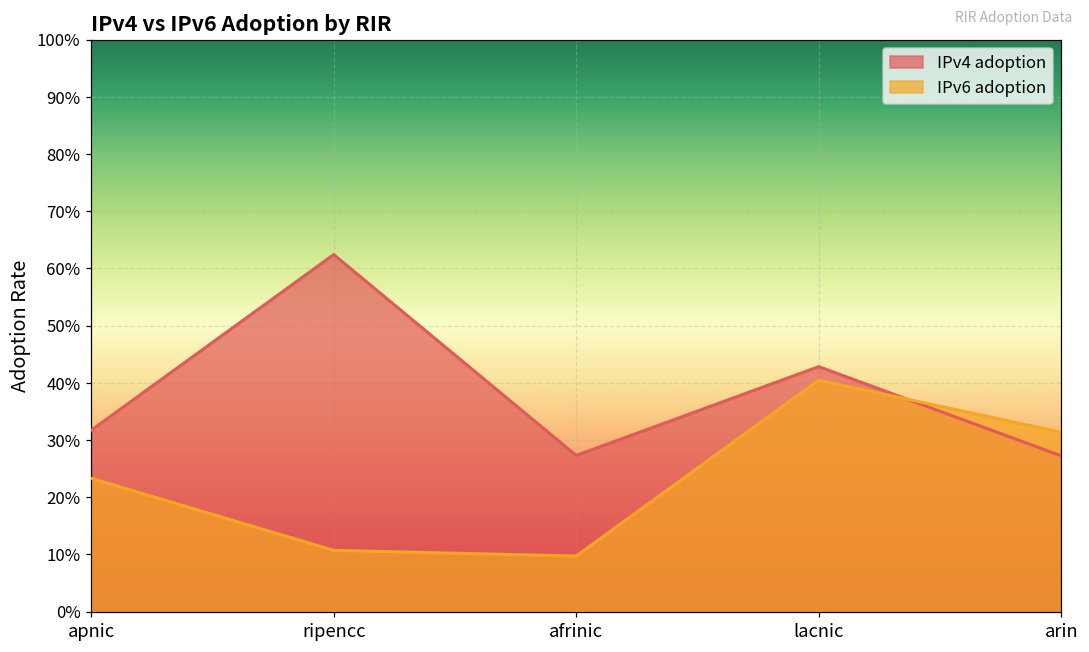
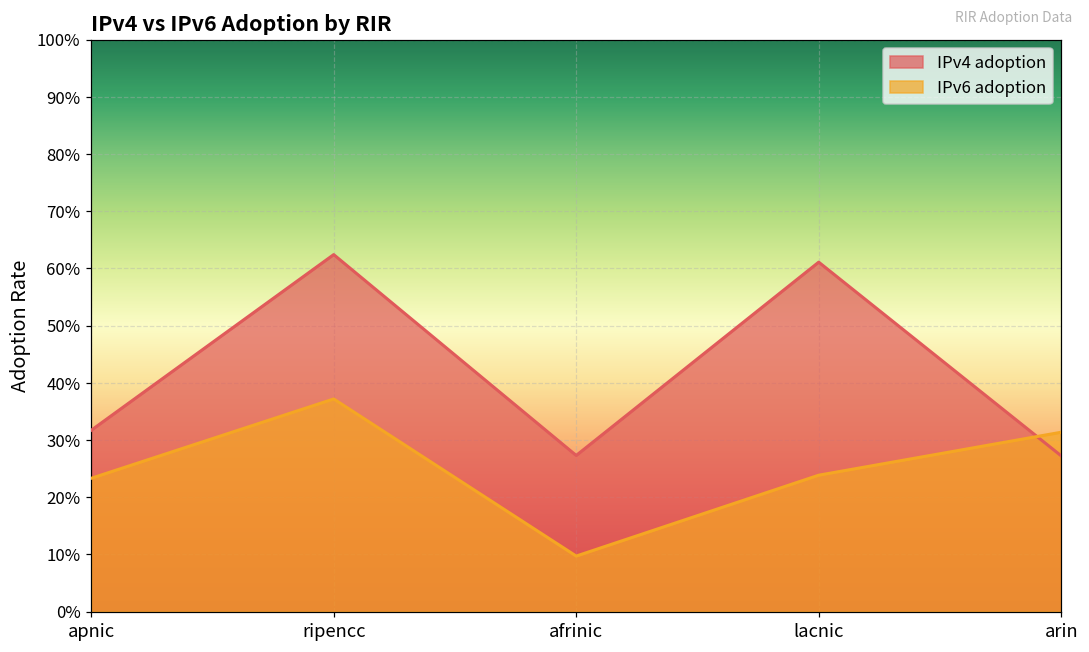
  {
    "IPv4 adoption": {
      "apnic": "32%",
      "ripencc": "62%",
      "afrinic": "27%",
-     "lacnic": "43%",
+     "lacnic": "61%",
      "arin": "27%"
    },
    "IPv6 adoption": {
      "apnic": "23%",
-     "ripencc": "11%",
+     "ripencc": "37%",
      "afrinic": "10%",
-     "lacnic": "40%",
+     "lacnic": "24%",
      "arin": "31%"
    }
  }
